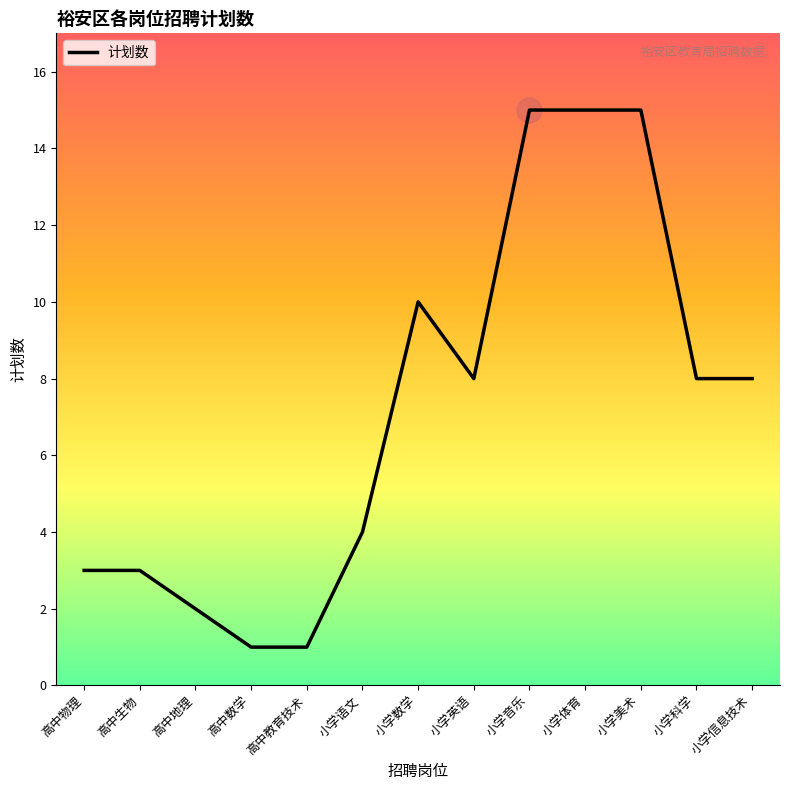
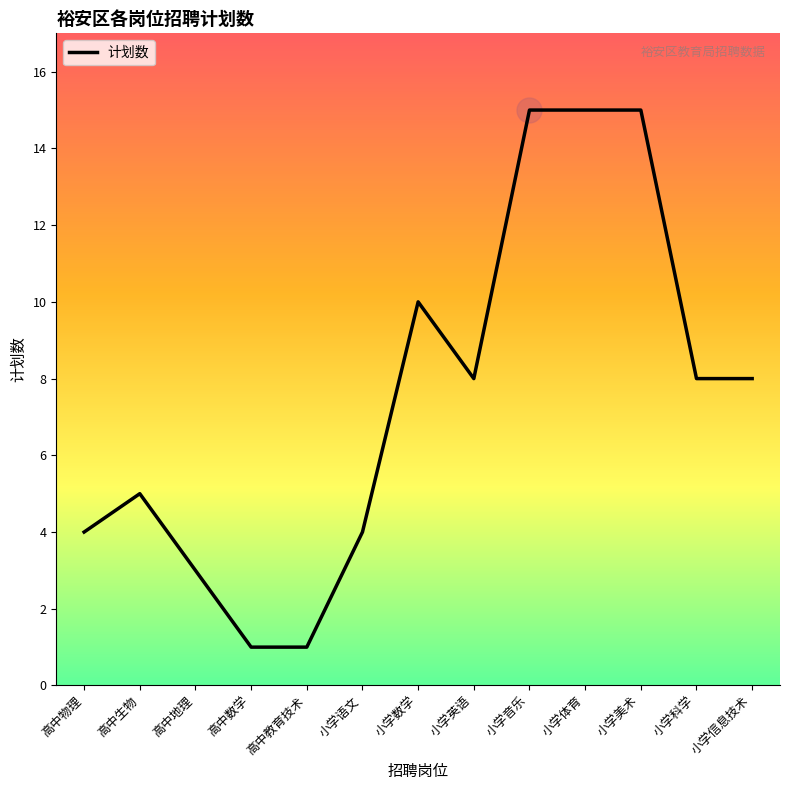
  {
    "计划数": {
-     "高中物理": 3,
-     "高中生物": 3,
-     "高中地理": 2,
+     "高中物理": 4,
+     "高中生物": 5,
+     "高中地理": 3,
      "高中数学": 1,
      "高中教育技术": 1,
      "小学语文": 4,
      "小学数学": 10,
      "小学英语": 8,
      "小学体育": 15,
      "小学美术": 15,
      "小学科学": 8,
      "小学信息技术": 8
    }
  }
